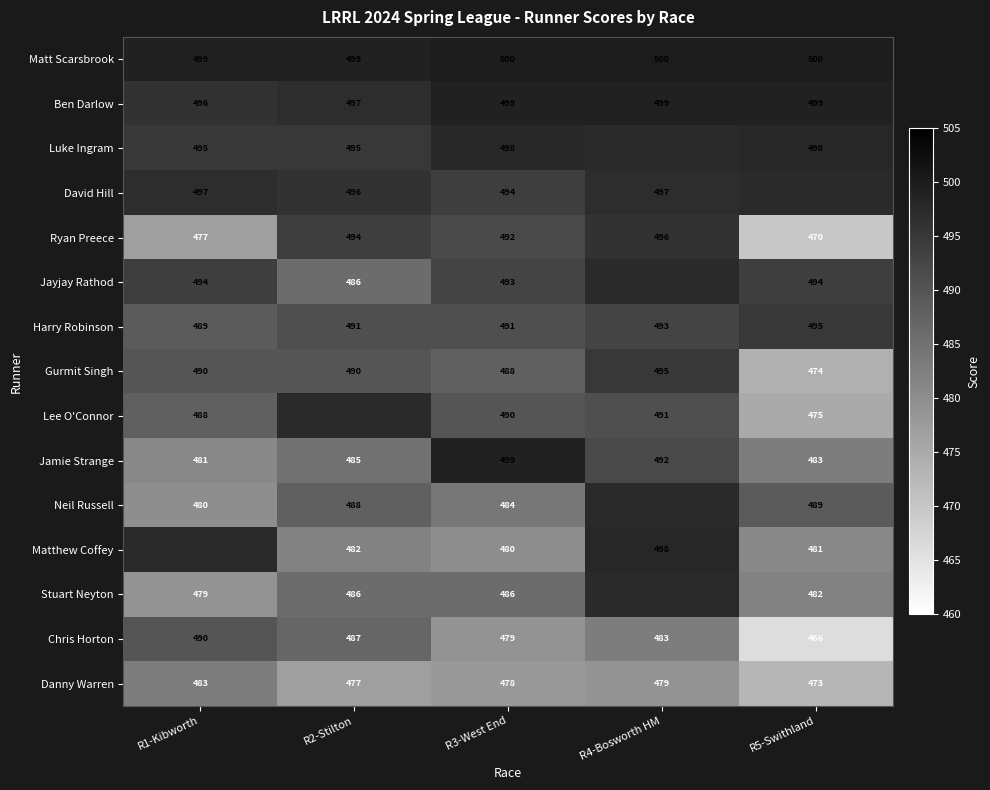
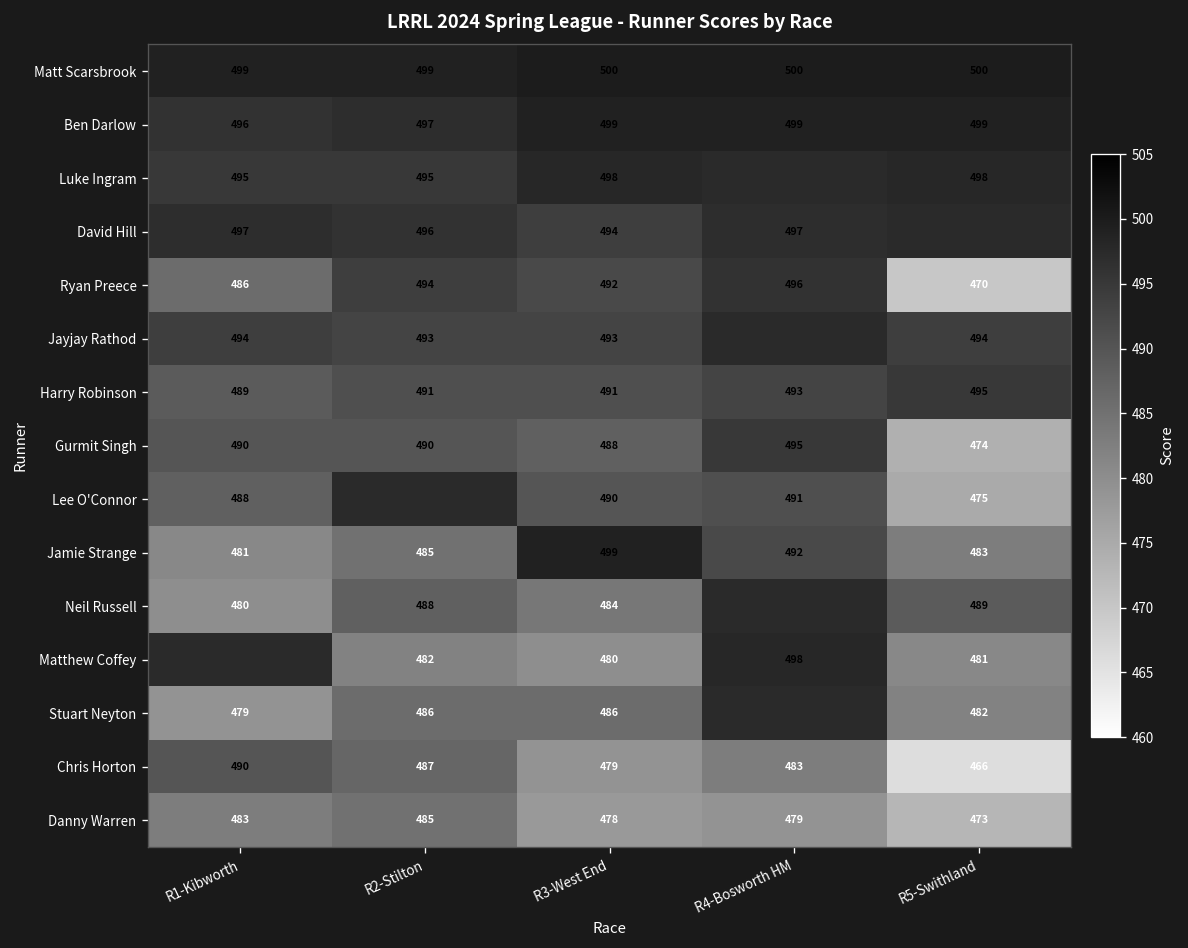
  {
    "Ben Darlow": {
      "R1-Kibworth": 496
    },
    "Luke Ingram": {
      "R1-Kibworth": 495,
      "R2-Stilton": 495
    },
    "David Hill": {
      "R2-Stilton": 496,
      "R3-West End": 494
    },
    "Ryan Preece": {
-     "R1-Kibworth": 477,
+     "R1-Kibworth": 486,
      "R2-Stilton": 494,
      "R3-West End": 492,
      "R4-Bosworth HM": 496,
      "R5-Swithland": 470
    },
    "Jayjay Rathod": {
      "R1-Kibworth": 494,
-     "R2-Stilton": 486,
+     "R2-Stilton": 493,
      "R3-West End": 493,
      "R5-Swithland": 494
    },
    "Harry Robinson": {
      "R1-Kibworth": 489,
      "R2-Stilton": 491,
      "R3-West End": 491,
      "R4-Bosworth HM": 493,
      "R5-Swithland": 495
    },
    "Gurmit Singh": {
      "R1-Kibworth": 490,
      "R2-Stilton": 490,
      "R3-West End": 488,
      "R4-Bosworth HM": 495,
      "R5-Swithland": 474
    },
    "Lee O'Connor": {
      "R1-Kibworth": 488,
      "R3-West End": 490,
      "R4-Bosworth HM": 491,
      "R5-Swithland": 475
    },
    "Jamie Strange": {
      "R1-Kibworth": 481,
      "R2-Stilton": 485,
      "R4-Bosworth HM": 492,
      "R5-Swithland": 483
    },
    "Neil Russell": {
      "R1-Kibworth": 480,
      "R2-Stilton": 488,
      "R3-West End": 484,
      "R5-Swithland": 489
    },
    "Matthew Coffey": {
      "R2-Stilton": 482,
      "R3-West End": 480,
      "R5-Swithland": 481
    },
    "Stuart Neyton": {
      "R1-Kibworth": 479,
      "R2-Stilton": 486,
      "R3-West End": 486,
      "R5-Swithland": 482
    },
    "Chris Horton": {
      "R1-Kibworth": 490,
      "R2-Stilton": 487,
      "R3-West End": 479,
      "R4-Bosworth HM": 483
    },
    "Danny Warren": {
      "R1-Kibworth": 483,
-     "R2-Stilton": 477,
+     "R2-Stilton": 485,
      "R3-West End": 478,
      "R4-Bosworth HM": 479,
      "R5-Swithland": 473
    }
  }
